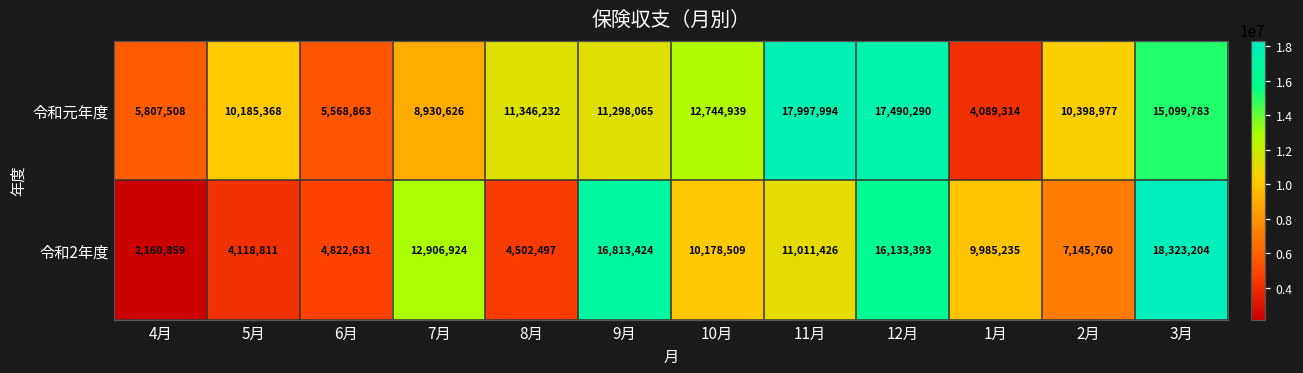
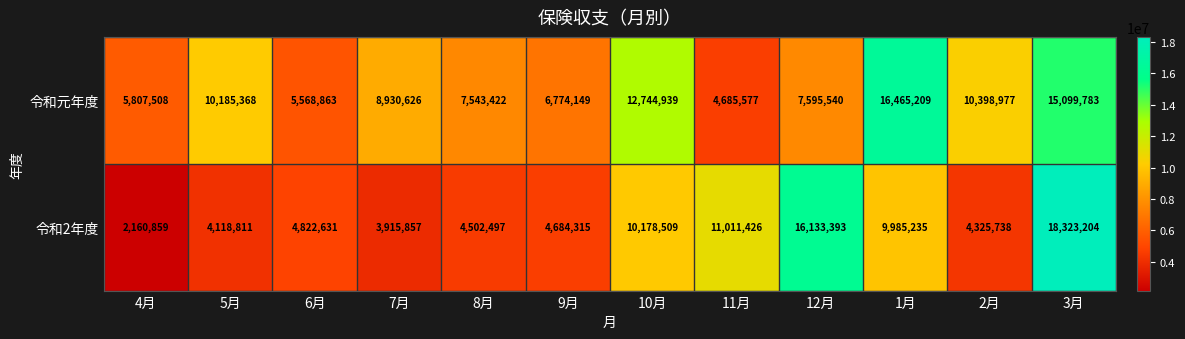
  {
    "令和元年度": {
      "4月": "5,807,508",
      "5月": "10,185,368",
      "6月": "5,568,863",
      "7月": "8,930,626",
-     "8月": "11,346,232",
-     "9月": "11,298,065",
+     "8月": "7,543,422",
+     "9月": "6,774,149",
      "10月": "12,744,939",
-     "11月": "17,997,994",
-     "12月": "17,490,290",
-     "1月": "4,089,314",
+     "11月": "4,685,577",
+     "12月": "7,595,540",
+     "1月": "16,465,209",
      "2月": "10,398,977",
      "3月": "15,099,783"
    },
    "令和2年度": {
      "4月": "2,160,859",
      "5月": "4,118,811",
      "6月": "4,822,631",
-     "7月": "12,906,924",
+     "7月": "3,915,857",
      "8月": "4,502,497",
-     "9月": "16,813,424",
+     "9月": "4,684,315",
      "10月": "10,178,509",
      "11月": "11,011,426",
      "12月": "16,133,393",
      "1月": "9,985,235",
-     "2月": "7,145,760",
+     "2月": "4,325,738",
      "3月": "18,323,204"
    }
  }
